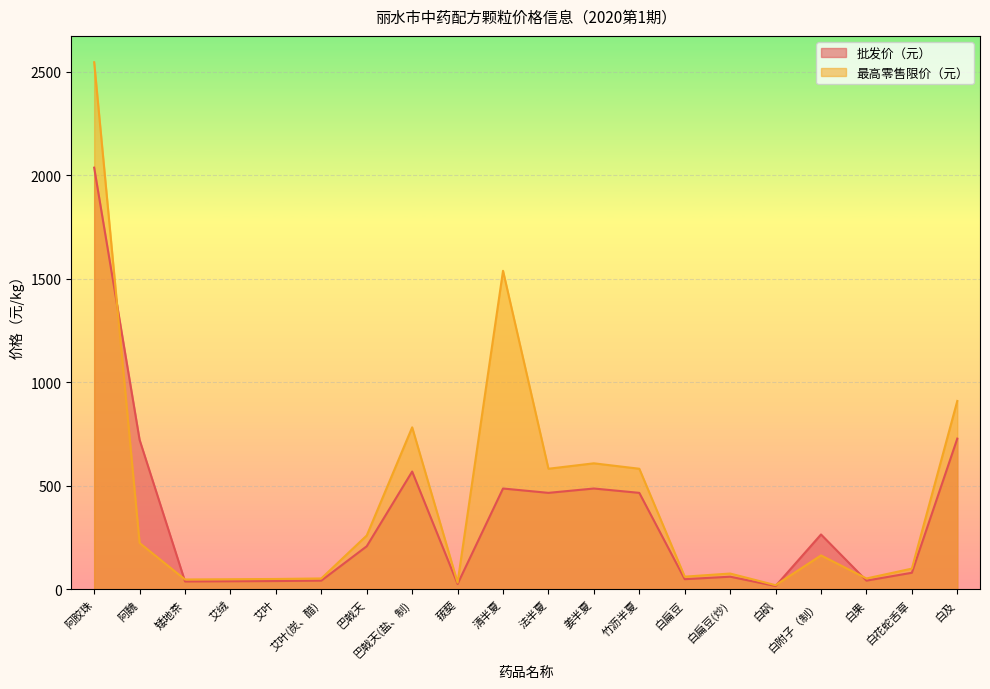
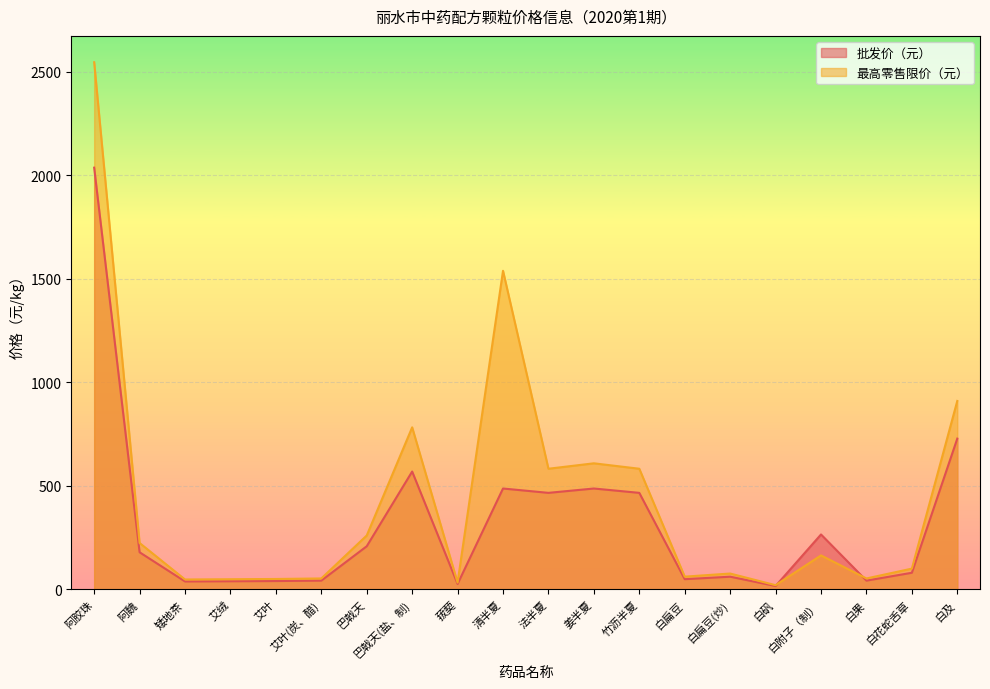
  {
    "批发价（元）": {
      "阿胶珠": 2040,
-     "阿魏": 720,
+     "阿魏": 180,
      "巴戟天": 210,
      "巴戟天(盐、制)": 570,
      "清半夏": 490,
      "法半夏": 470,
      "姜半夏": 490,
      "竹沥半夏": 470,
      "白扁豆": 50,
      "白扁豆(炒)": 60,
      "白附子（制）": 270,
      "白花蛇舌草": 80,
      "白及": 730
    },
    "最高零售限价（元）": {
      "阿胶珠": 2550,
      "阿魏": 220,
      "巴戟天": 260,
      "巴戟天(盐、制)": 780,
      "清半夏": 1540,
      "法半夏": 580,
      "姜半夏": 610,
      "竹沥半夏": 580,
      "白扁豆": 60,
      "白扁豆(炒)": 80,
      "白附子（制）": 160,
      "白花蛇舌草": 100,
      "白及": 910
    }
  }
